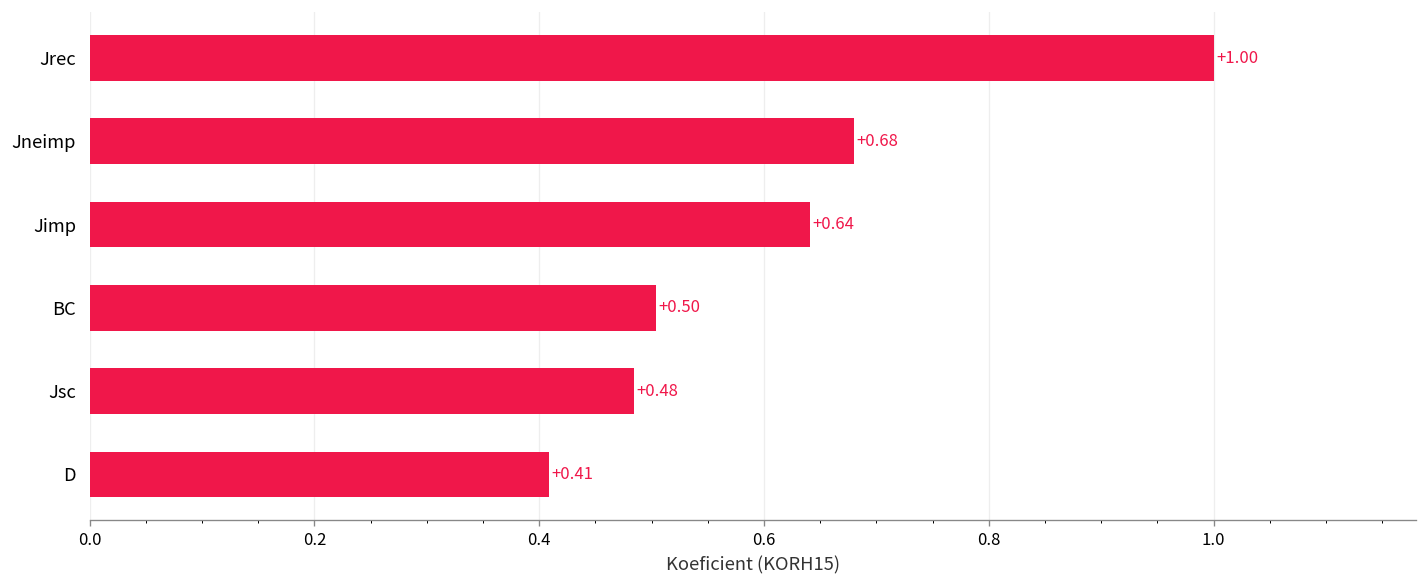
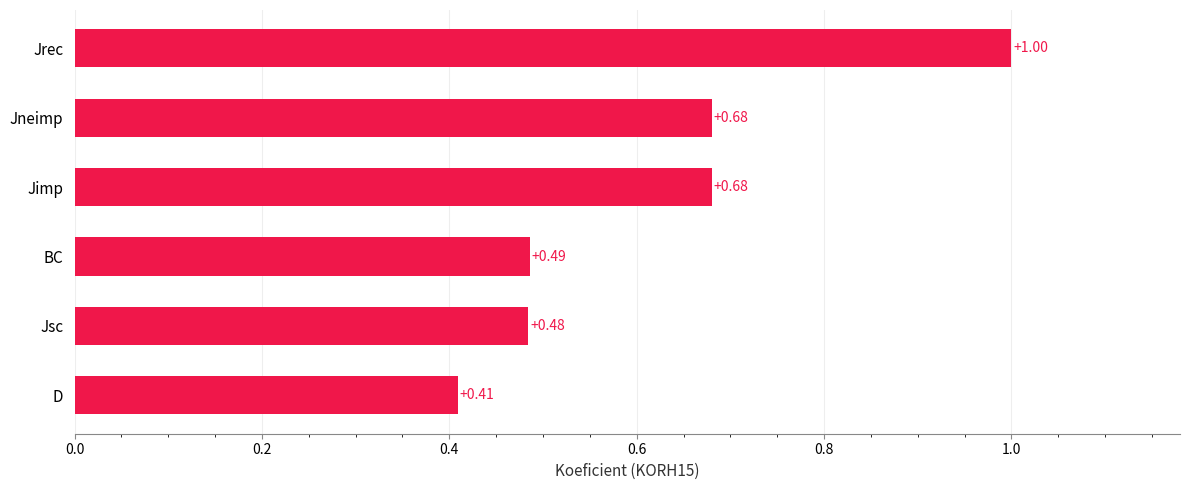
  {
    "Jrec": "+1.00",
    "Jneimp": "+0.68",
-   "Jimp": "+0.64",
-   "BC": "+0.50",
+   "Jimp": "+0.68",
+   "BC": "+0.49",
    "Jsc": "+0.48",
    "D": "+0.41"
  }
